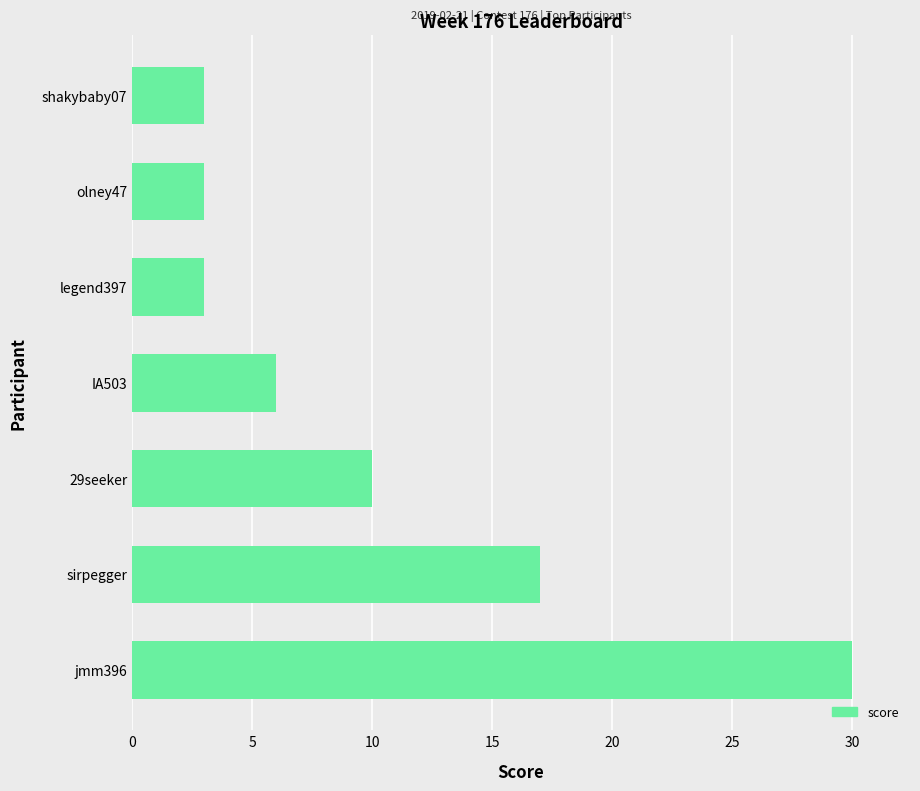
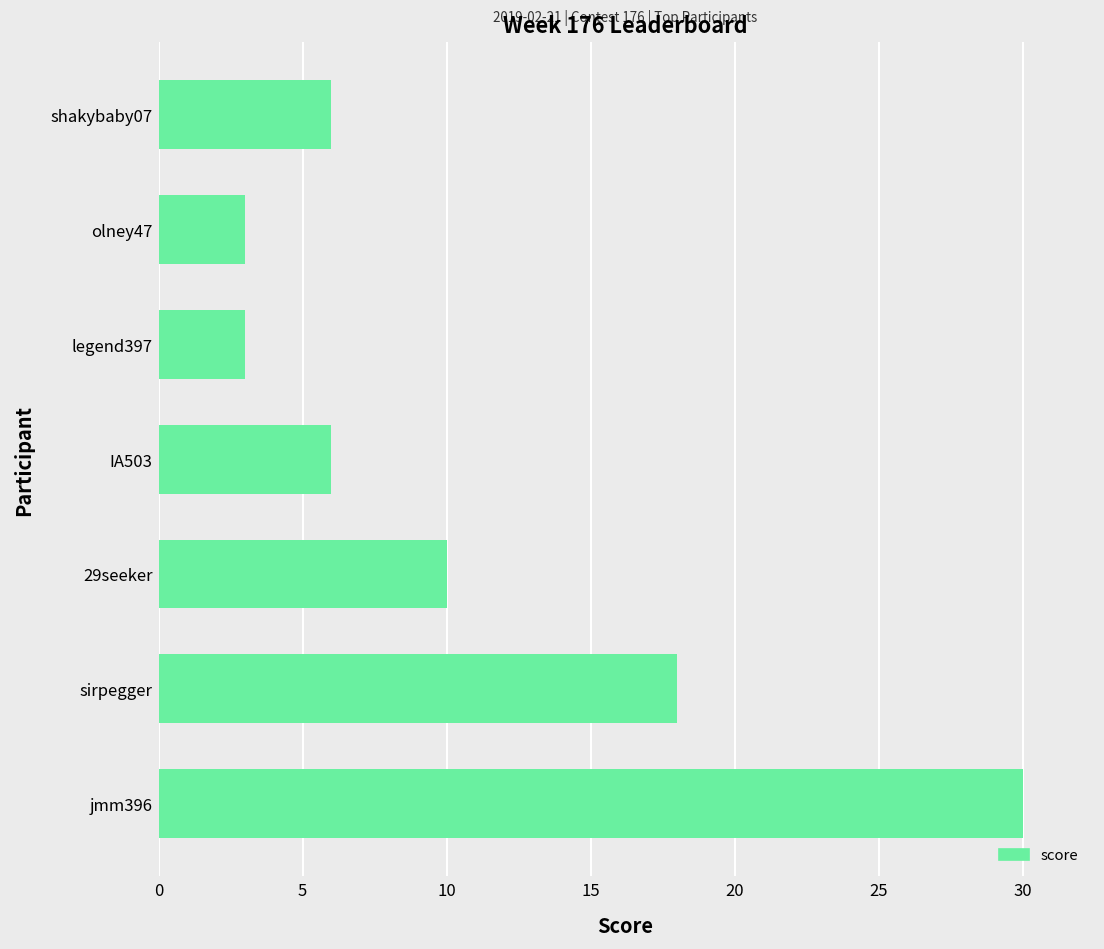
  {
-   "shakybaby07": 3,
+   "shakybaby07": 6,
    "olney47": 3,
    "legend397": 3,
    "IA503": 6,
    "29seeker": 10,
-   "sirpegger": 17,
+   "sirpegger": 18,
    "jmm396": 30
  }
